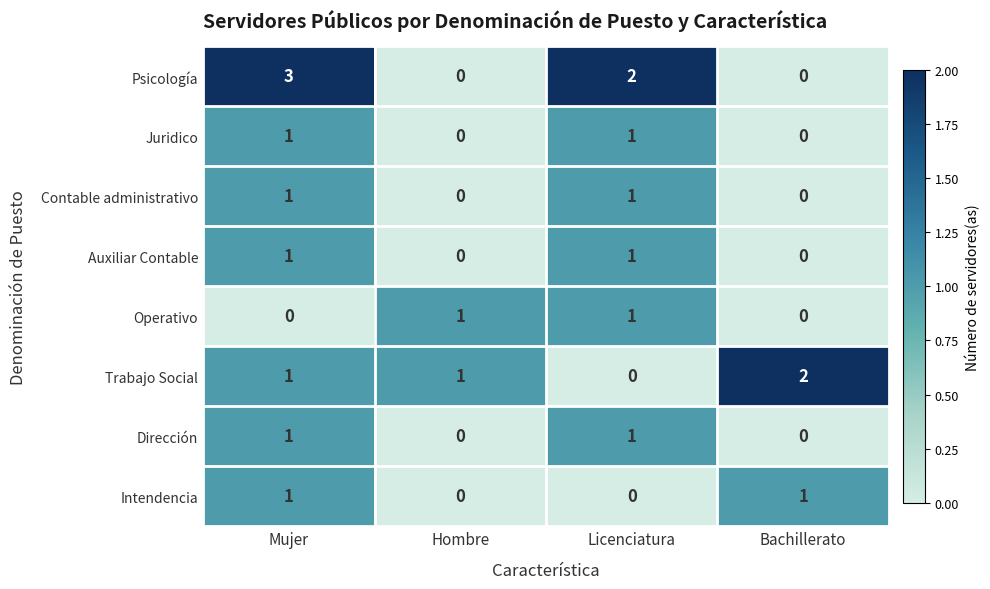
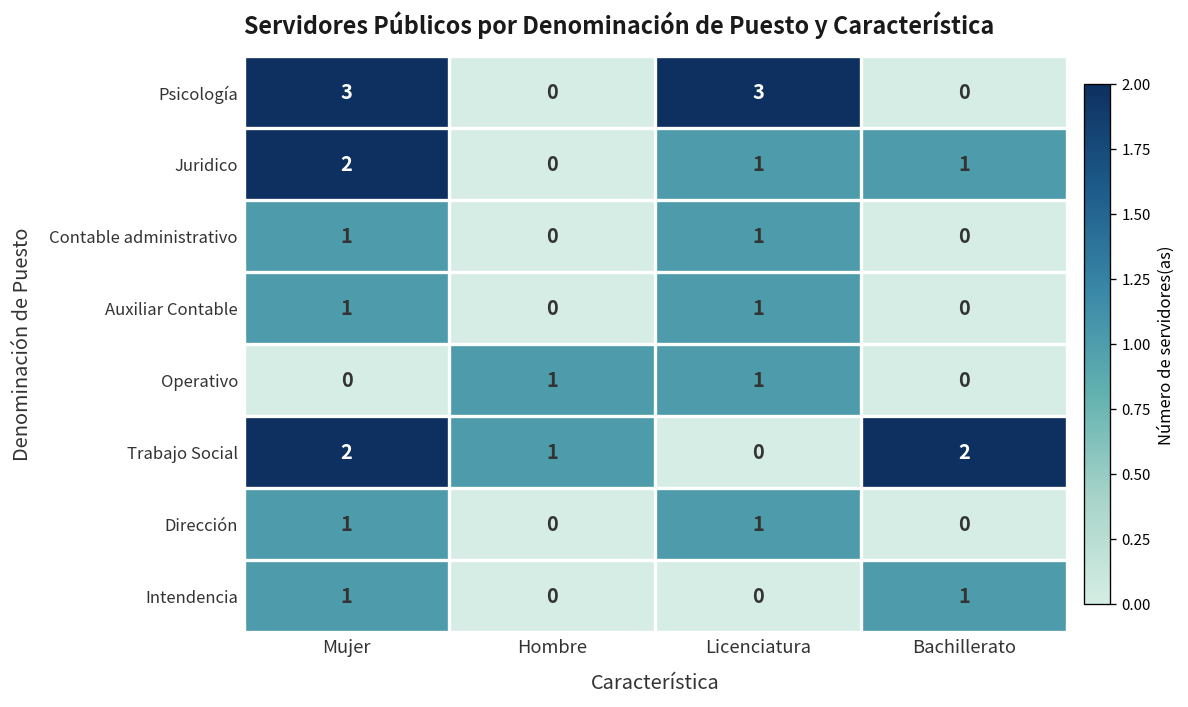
  {
    "Psicología": {
      "Mujer": 3,
      "Hombre": 0,
-     "Licenciatura": 2,
+     "Licenciatura": 3,
      "Bachillerato": 0
    },
    "Juridico": {
-     "Mujer": 1,
+     "Mujer": 2,
      "Hombre": 0,
      "Licenciatura": 1,
-     "Bachillerato": 0
+     "Bachillerato": 1
    },
    "Contable administrativo": {
      "Mujer": 1,
      "Hombre": 0,
      "Licenciatura": 1,
      "Bachillerato": 0
    },
    "Auxiliar Contable": {
      "Mujer": 1,
      "Hombre": 0,
      "Licenciatura": 1,
      "Bachillerato": 0
    },
    "Operativo": {
      "Mujer": 0,
      "Hombre": 1,
      "Licenciatura": 1,
      "Bachillerato": 0
    },
    "Trabajo Social": {
-     "Mujer": 1,
+     "Mujer": 2,
      "Hombre": 1,
      "Licenciatura": 0,
      "Bachillerato": 2
    },
    "Dirección": {
      "Mujer": 1,
      "Hombre": 0,
      "Licenciatura": 1,
      "Bachillerato": 0
    },
    "Intendencia": {
      "Mujer": 1,
      "Hombre": 0,
      "Licenciatura": 0,
      "Bachillerato": 1
    }
  }
